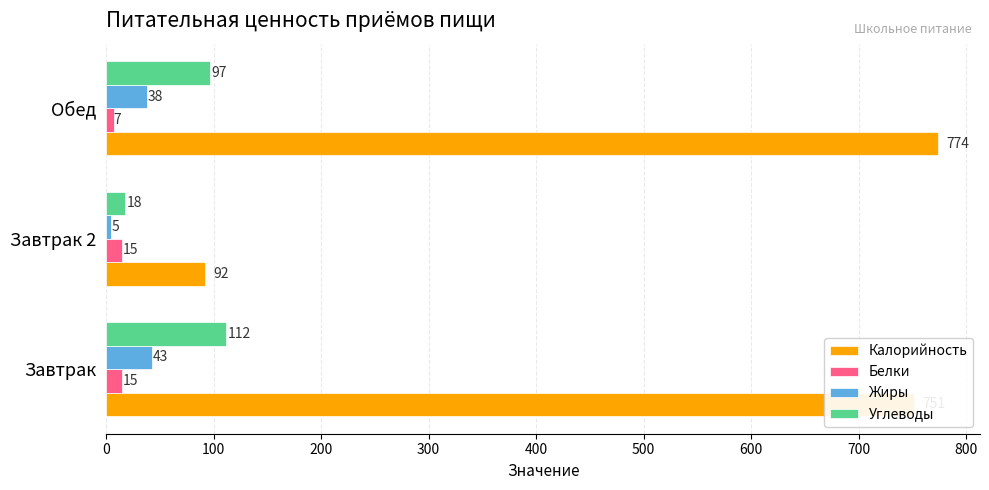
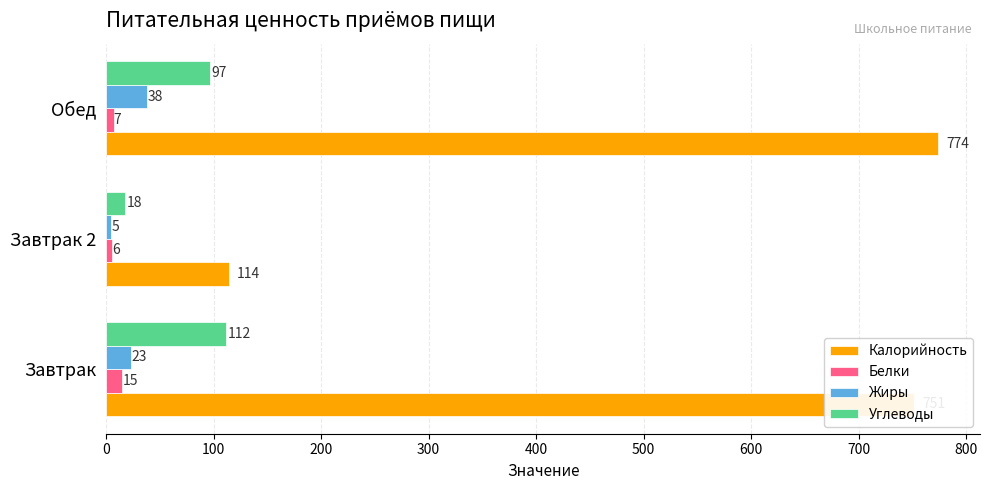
  {
    "Калорийность": {
      "Обед": 774,
-     "Завтрак 2": 92
+     "Завтрак 2": 114
    },
    "Белки": {
      "Обед": 7,
-     "Завтрак 2": 15,
+     "Завтрак 2": 6,
      "Завтрак": 15
    },
    "Жиры": {
      "Обед": 38,
      "Завтрак 2": 5,
-     "Завтрак": 43
+     "Завтрак": 23
    },
    "Углеводы": {
      "Обед": 97,
      "Завтрак 2": 18,
      "Завтрак": 112
    }
  }
